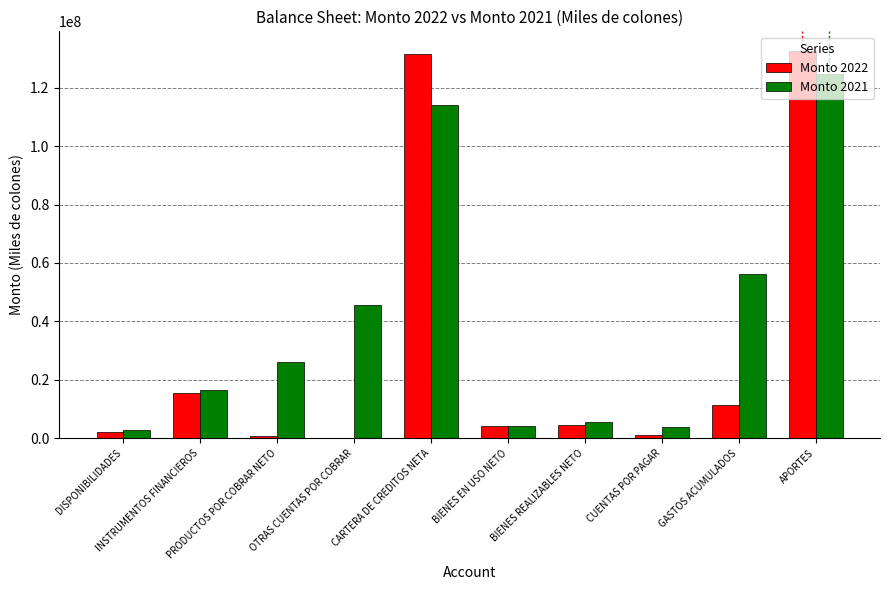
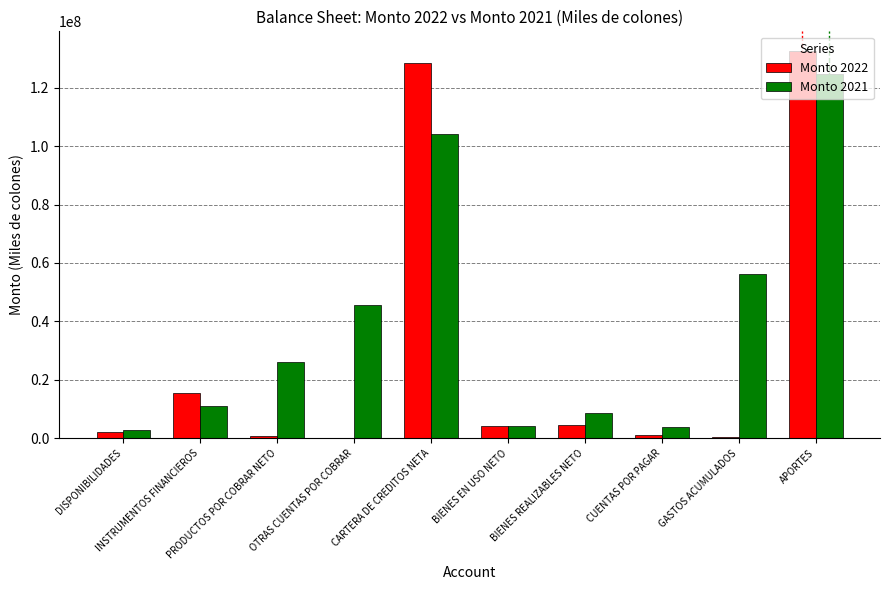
  {
    "Monto 2022": {
      "DISPONIBILIDADES": 2000000,
      "INSTRUMENTOS FINANCIEROS": 15000000,
-     "CARTERA DE CREDITOS NETA": 132000000,
+     "CARTERA DE CREDITOS NETA": 128000000,
      "BIENES EN USO NETO": 4000000,
      "BIENES REALIZABLES NETO": 5000000,
      "CUENTAS POR PAGAR": 1000000,
-     "GASTOS ACUMULADOS": 11000000
+     "GASTOS ACUMULADOS": 0
    },
    "Monto 2021": {
      "DISPONIBILIDADES": 3000000,
-     "INSTRUMENTOS FINANCIEROS": 17000000,
+     "INSTRUMENTOS FINANCIEROS": 11000000,
      "PRODUCTOS POR COBRAR NETO": 26000000,
      "OTRAS CUENTAS POR COBRAR": 46000000,
-     "CARTERA DE CREDITOS NETA": 114000000,
+     "CARTERA DE CREDITOS NETA": 104000000,
      "BIENES EN USO NETO": 4000000,
-     "BIENES REALIZABLES NETO": 6000000,
+     "BIENES REALIZABLES NETO": 9000000,
      "CUENTAS POR PAGAR": 4000000,
      "GASTOS ACUMULADOS": 56000000
    }
  }
